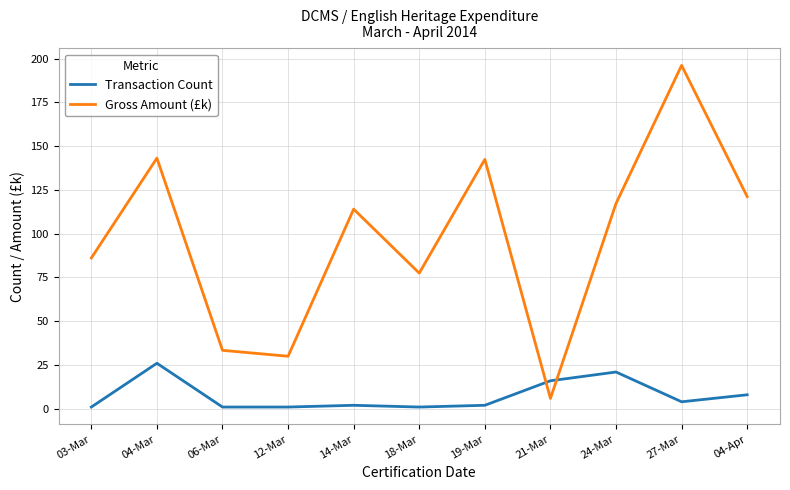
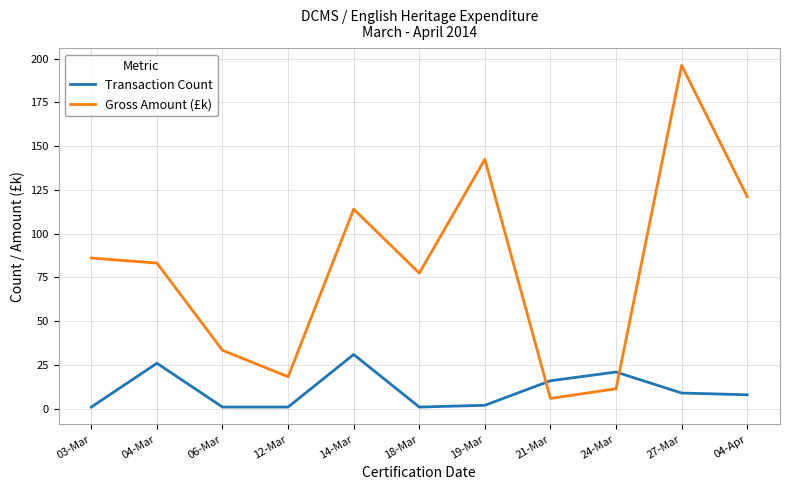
  {
    "Transaction Count": {
      "03-Mar": 1,
      "04-Mar": 26,
      "06-Mar": 1,
      "12-Mar": 1,
-     "14-Mar": 2,
+     "14-Mar": 31,
      "18-Mar": 1,
      "19-Mar": 2,
      "21-Mar": 16,
      "24-Mar": 21,
-     "27-Mar": 4,
+     "27-Mar": 9,
      "04-Apr": 8
    },
    "Gross Amount (£k)": {
      "03-Mar": 86,
-     "04-Mar": 143,
+     "04-Mar": 83,
      "06-Mar": 33,
-     "12-Mar": 30,
+     "12-Mar": 18,
      "14-Mar": 114,
      "18-Mar": 77,
      "19-Mar": 142,
      "21-Mar": 6,
-     "24-Mar": 117,
+     "24-Mar": 11,
      "27-Mar": 196,
      "04-Apr": 121
    }
  }
